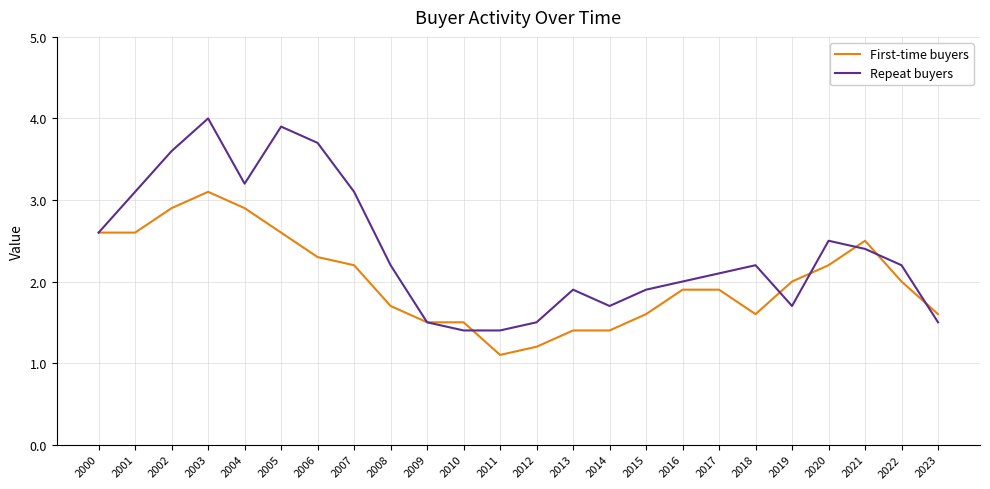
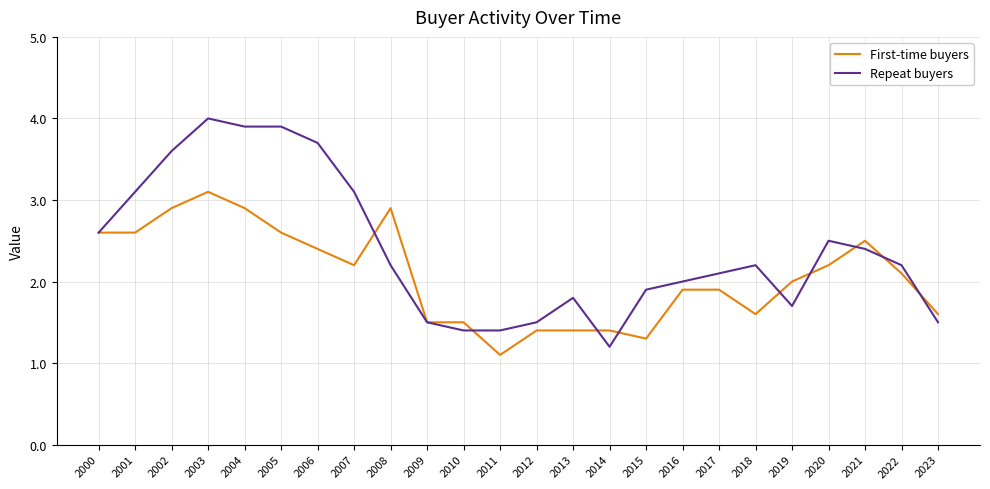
  {
    "First-time buyers": {
      "2001": 2.6,
      "2002": 2.9,
      "2003": 3.1,
      "2004": 2.9,
      "2005": 2.6,
-     "2006": 2.3,
+     "2006": 2.4,
      "2007": 2.2,
-     "2008": 1.7,
+     "2008": 2.9,
      "2010": 1.5,
      "2011": 1.1,
-     "2012": 1.2,
+     "2012": 1.4,
      "2013": 1.4,
      "2014": 1.4,
-     "2015": 1.6,
+     "2015": 1.3,
      "2016": 1.9,
      "2017": 1.9,
      "2018": 1.6,
      "2019": 2.0,
      "2020": 2.2,
      "2021": 2.5,
-     "2022": 2.0,
+     "2022": 2.1,
      "2023": 1.6
    },
    "Repeat buyers": {
      "2001": 3.1,
      "2002": 3.6,
      "2003": 4.0,
-     "2004": 3.2,
+     "2004": 3.9,
      "2005": 3.9,
      "2006": 3.7,
      "2007": 3.1,
      "2008": 2.2,
      "2010": 1.4,
      "2011": 1.4,
      "2012": 1.5,
-     "2013": 1.9,
-     "2014": 1.7,
+     "2013": 1.8,
+     "2014": 1.2,
      "2015": 1.9,
      "2016": 2.0,
      "2017": 2.1,
      "2018": 2.2,
      "2019": 1.7,
      "2020": 2.5,
      "2021": 2.4,
      "2022": 2.2,
      "2023": 1.5
    }
  }
